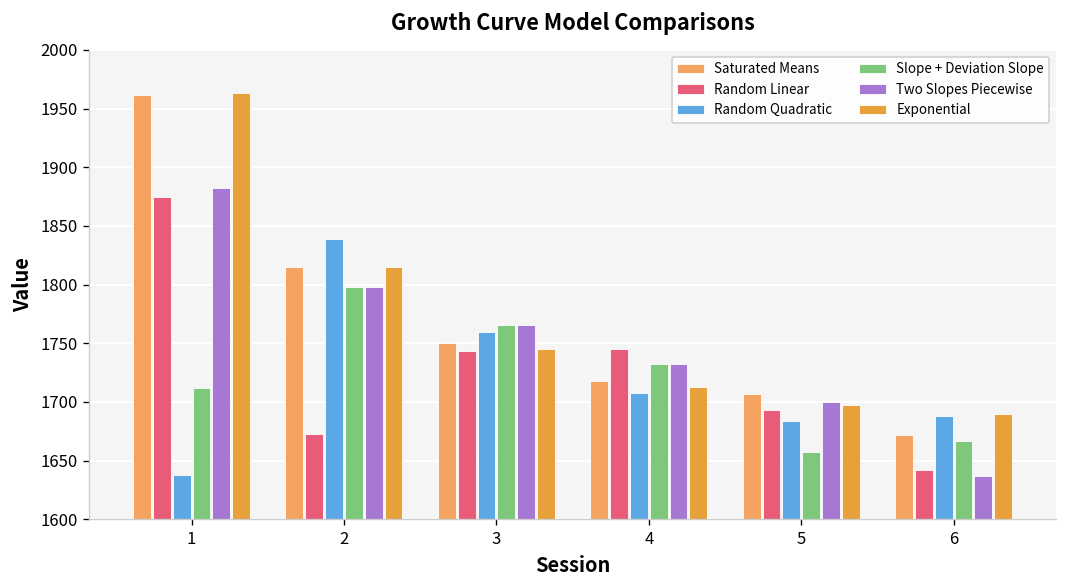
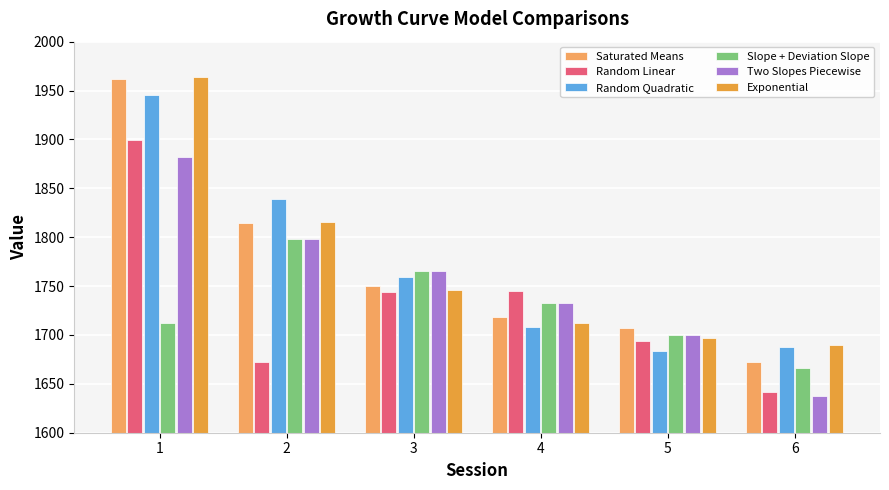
  {
    "Random Linear": {
-     "1": 1870,
+     "1": 1900,
      "2": 1670,
      "3": 1740,
      "4": 1740,
      "5": 1690,
      "6": 1640
    },
    "Random Quadratic": {
-     "1": 1640,
+     "1": 1950,
      "2": 1840,
      "3": 1760,
      "4": 1710,
      "5": 1680,
      "6": 1690
    },
    "Slope + Deviation Slope": {
      "1": 1710,
      "2": 1800,
      "3": 1770,
      "4": 1730,
-     "5": 1660,
+     "5": 1700,
      "6": 1670
    },
    "Two Slopes Piecewise": {
      "1": 1880,
      "2": 1800,
      "3": 1770,
      "4": 1730,
      "5": 1700,
      "6": 1640
    }
  }
